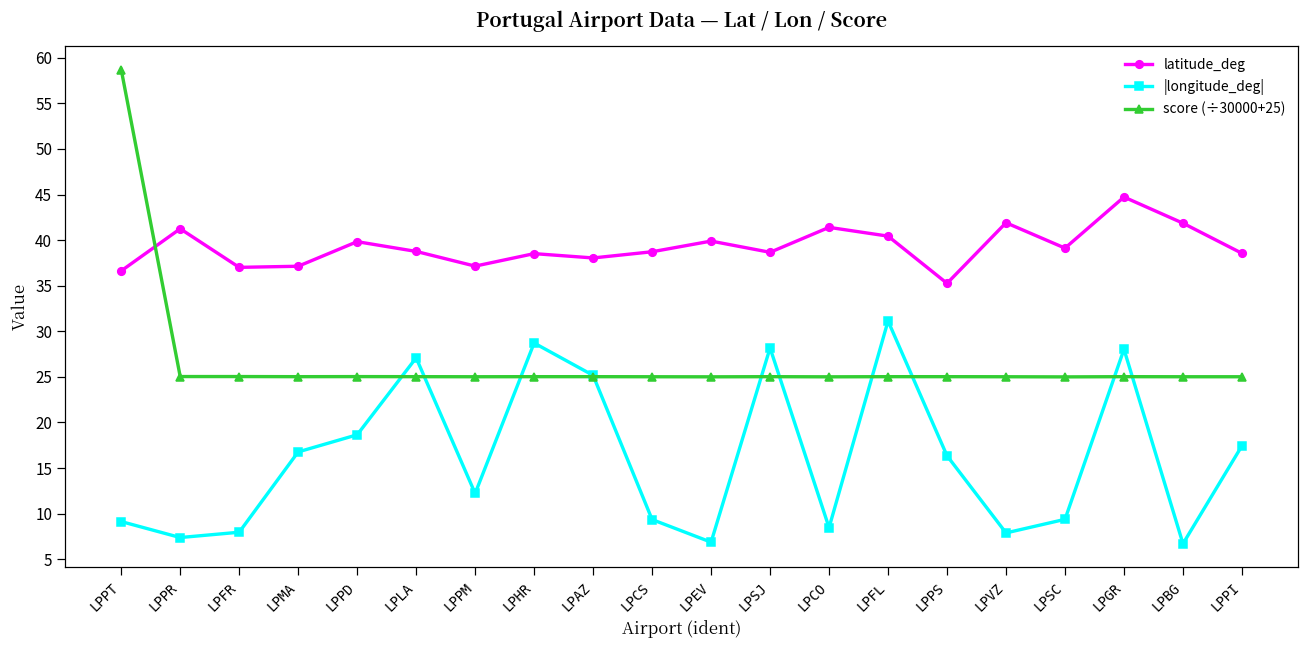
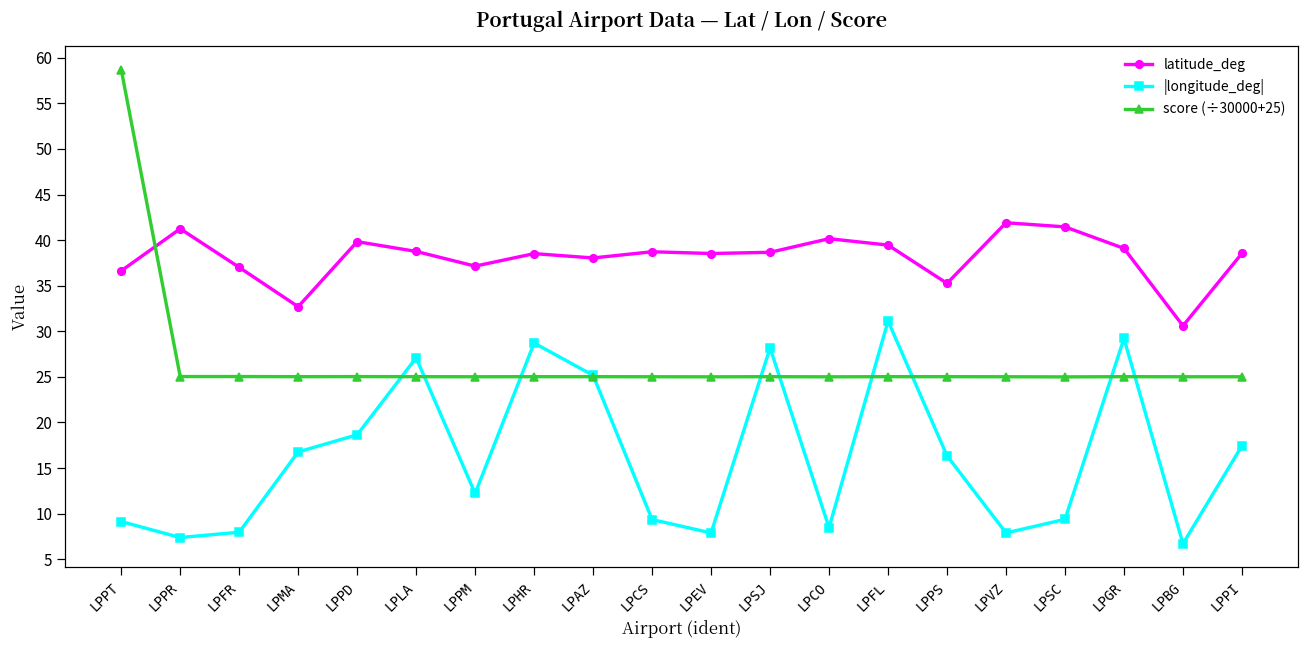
  {
    "latitude_deg": {
      "LPPT": 37,
      "LPPR": 41,
      "LPFR": 37,
-     "LPMA": 37,
+     "LPMA": 33,
      "LPPD": 40,
      "LPLA": 39,
      "LPPM": 37,
      "LPHR": 39,
      "LPAZ": 38,
      "LPCS": 39,
-     "LPEV": 40,
+     "LPEV": 39,
      "LPSJ": 39,
-     "LPCO": 41,
-     "LPFL": 40,
+     "LPCO": 40,
+     "LPFL": 39,
      "LPPS": 35,
      "LPVZ": 42,
-     "LPSC": 39,
-     "LPGR": 45,
-     "LPBG": 42,
+     "LPSC": 41,
+     "LPGR": 39,
+     "LPBG": 31,
      "LPPI": 39
    },
    "|longitude_deg|": {
      "LPPT": 9,
      "LPPR": 7,
      "LPFR": 8,
      "LPMA": 17,
      "LPPD": 19,
      "LPLA": 27,
      "LPPM": 12,
      "LPHR": 29,
      "LPCS": 9,
-     "LPEV": 7,
+     "LPEV": 8,
      "LPSJ": 28,
      "LPCO": 8,
      "LPFL": 31,
      "LPPS": 16,
      "LPVZ": 8,
      "LPSC": 9,
-     "LPGR": 28,
+     "LPGR": 29,
      "LPBG": 7,
      "LPPI": 17
    },
    "score (÷30000+25)": {
      "LPPT": 59,
      "LPPR": 25,
      "LPFR": 25,
      "LPMA": 25,
      "LPPD": 25,
      "LPLA": 25,
      "LPPM": 25,
      "LPHR": 25,
      "LPCS": 25,
      "LPEV": 25,
      "LPSJ": 25,
      "LPCO": 25,
      "LPFL": 25,
      "LPPS": 25,
      "LPVZ": 25,
      "LPSC": 25,
      "LPGR": 25,
      "LPBG": 25,
      "LPPI": 25
    }
  }
